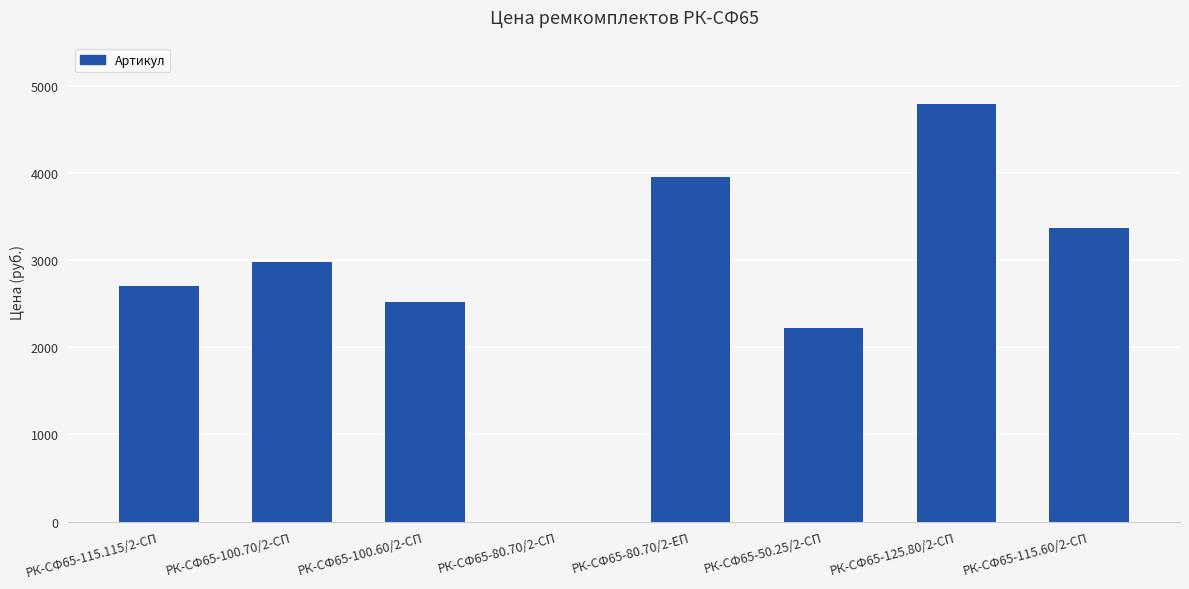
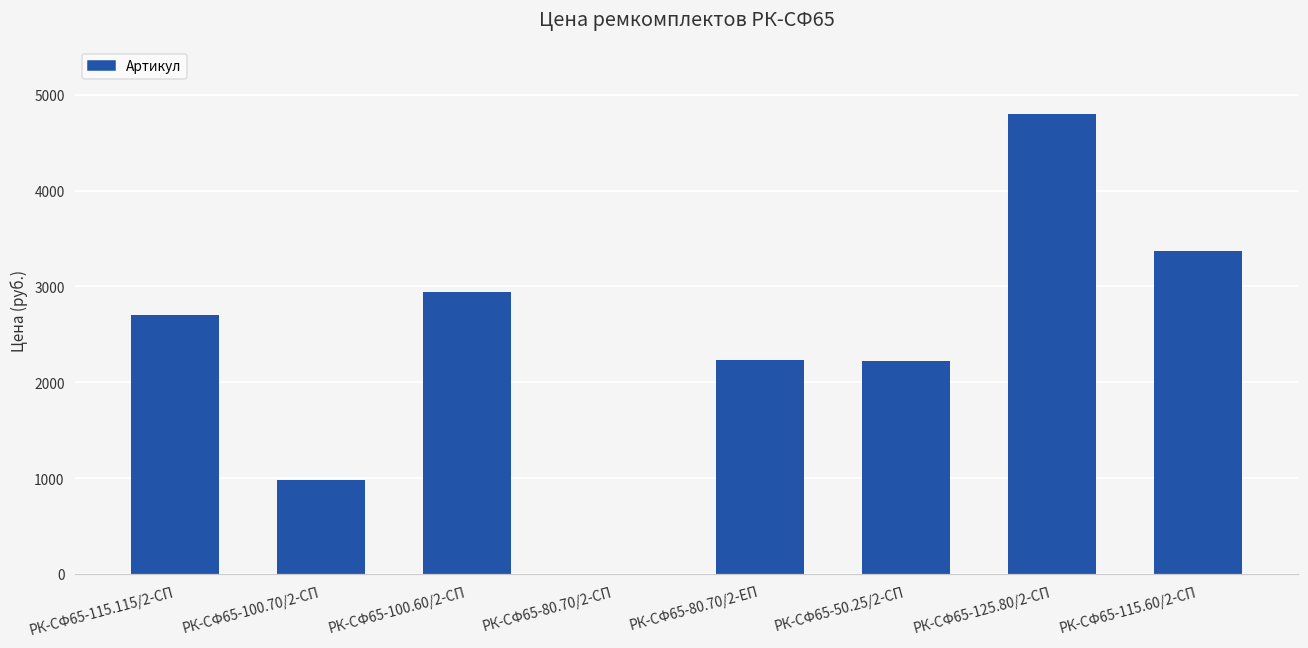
  {
    "РК-СФ65-115.115/2-СП": 2700,
-   "РК-СФ65-100.70/2-СП": 3000,
-   "РК-СФ65-100.60/2-СП": 2500,
+   "РК-СФ65-100.70/2-СП": 1000,
+   "РК-СФ65-100.60/2-СП": 2900,
    "РК-СФ65-80.70/2-СП": 0,
-   "РК-СФ65-80.70/2-ЕП": 4000,
+   "РК-СФ65-80.70/2-ЕП": 2200,
    "РК-СФ65-50.25/2-СП": 2200,
    "РК-СФ65-125.80/2-СП": 4800,
    "РК-СФ65-115.60/2-СП": 3400
  }
